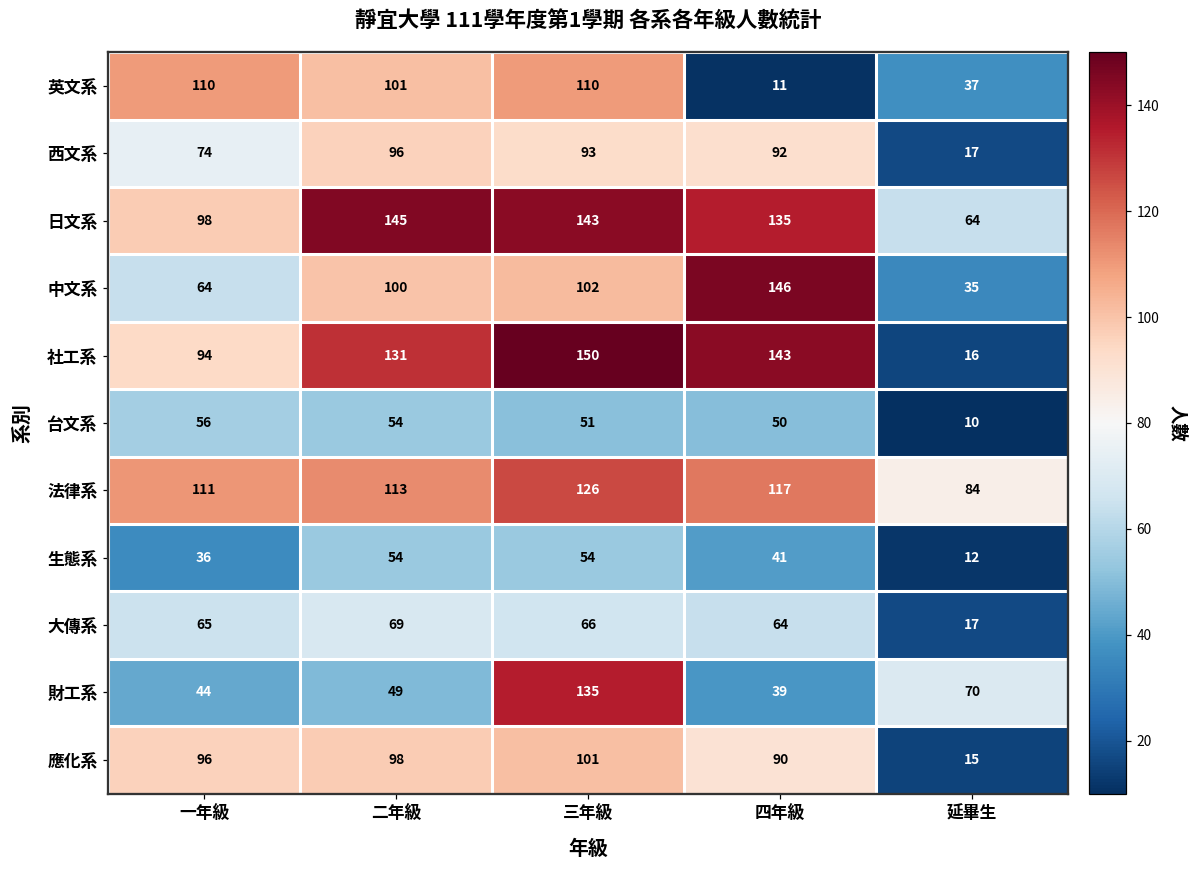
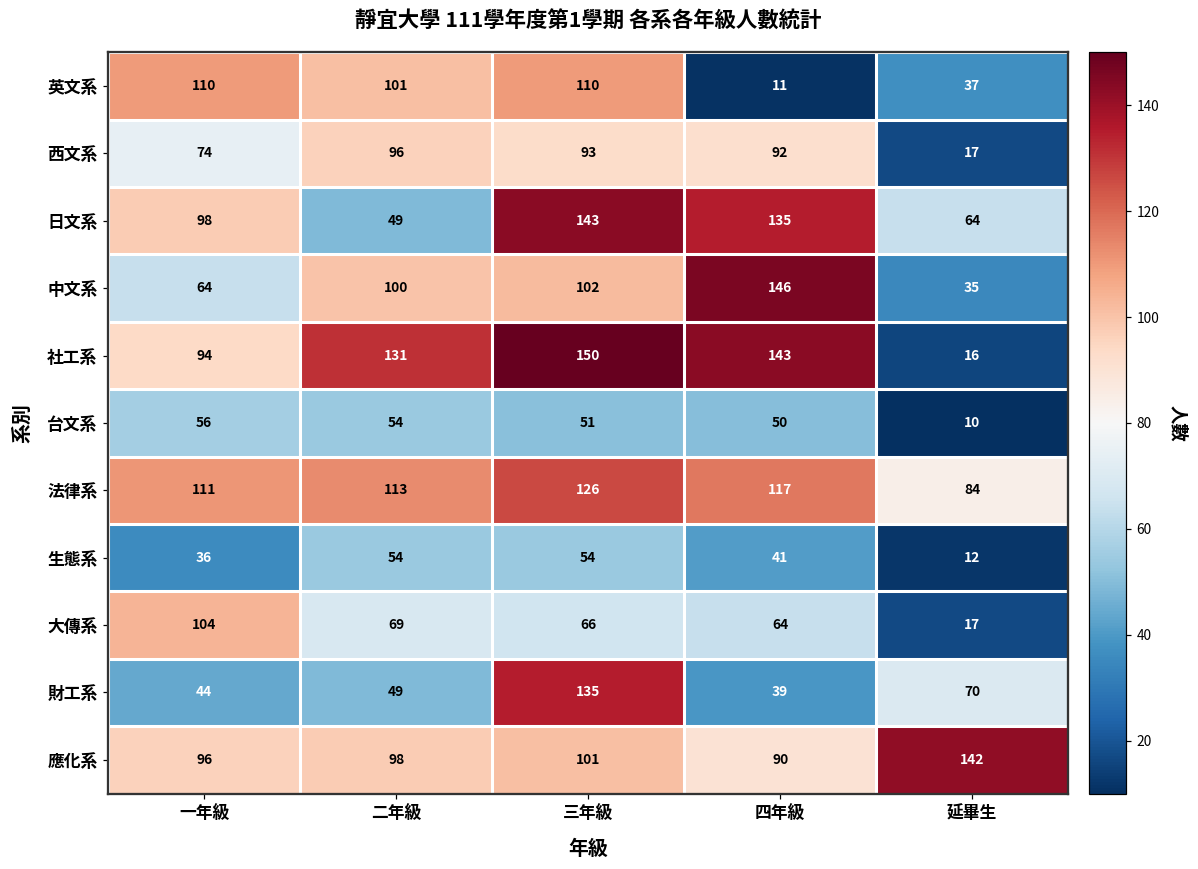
  {
    "英文系": {
      "一年級": 110,
      "二年級": 101,
      "三年級": 110,
      "四年級": 11,
      "延畢生": 37
    },
    "西文系": {
      "一年級": 74,
      "二年級": 96,
      "三年級": 93,
      "四年級": 92,
      "延畢生": 17
    },
    "日文系": {
      "一年級": 98,
-     "二年級": 145,
+     "二年級": 49,
      "三年級": 143,
      "四年級": 135,
      "延畢生": 64
    },
    "中文系": {
      "一年級": 64,
      "二年級": 100,
      "三年級": 102,
      "四年級": 146,
      "延畢生": 35
    },
    "社工系": {
      "一年級": 94,
      "二年級": 131,
      "三年級": 150,
      "四年級": 143,
      "延畢生": 16
    },
    "台文系": {
      "一年級": 56,
      "二年級": 54,
      "三年級": 51,
      "四年級": 50,
      "延畢生": 10
    },
    "法律系": {
      "一年級": 111,
      "二年級": 113,
      "三年級": 126,
      "四年級": 117,
      "延畢生": 84
    },
    "生態系": {
      "一年級": 36,
      "二年級": 54,
      "三年級": 54,
      "四年級": 41,
      "延畢生": 12
    },
    "大傳系": {
-     "一年級": 65,
+     "一年級": 104,
      "二年級": 69,
      "三年級": 66,
      "四年級": 64,
      "延畢生": 17
    },
    "財工系": {
      "一年級": 44,
      "二年級": 49,
      "三年級": 135,
      "四年級": 39,
      "延畢生": 70
    },
    "應化系": {
      "一年級": 96,
      "二年級": 98,
      "三年級": 101,
      "四年級": 90,
-     "延畢生": 15
+     "延畢生": 142
    }
  }
